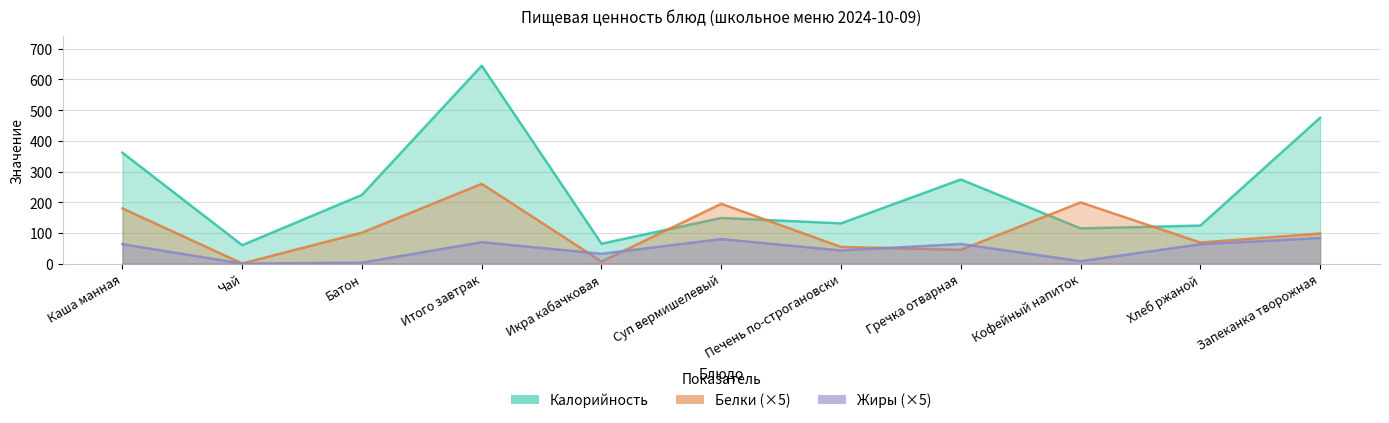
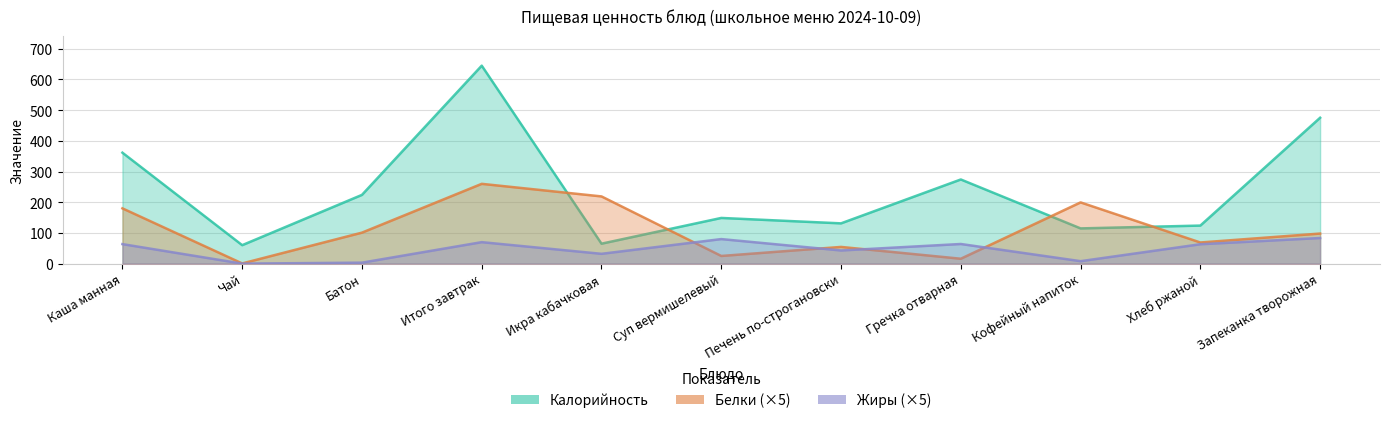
  {
    "Белки (×5)": {
      "Каша манная": 180,
      "Батон": 100,
      "Итого завтрак": 260,
-     "Икра кабачковая": 10,
-     "Суп вермишелевый": 200,
+     "Икра кабачковая": 220,
+     "Суп вермишелевый": 30,
      "Печень по-строгановски": 50,
-     "Гречка отварная": 50,
+     "Гречка отварная": 20,
      "Кофейный напиток": 200,
      "Запеканка творожная": 100
    }
  }
